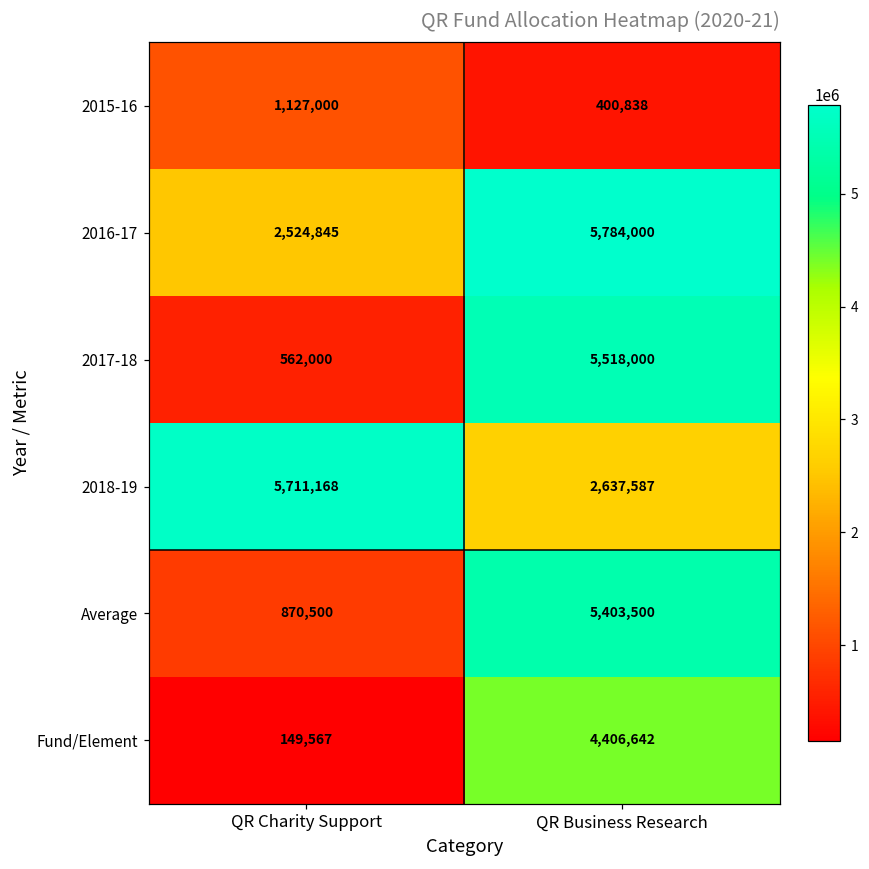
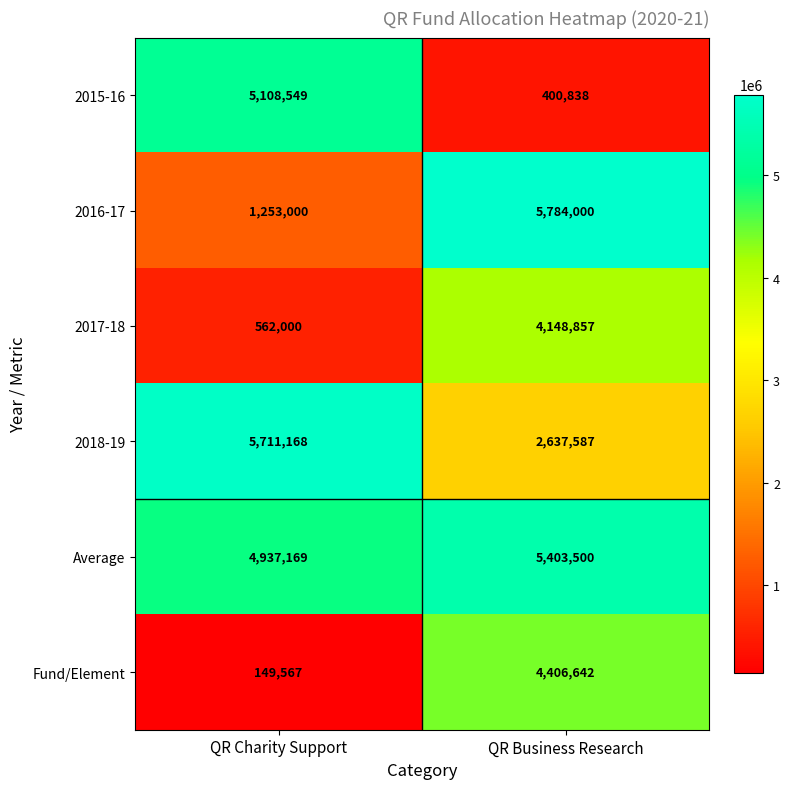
  {
    "2015-16": {
-     "QR Charity Support": "1,127,000",
+     "QR Charity Support": "5,108,549",
      "QR Business Research": "400,838"
    },
    "2016-17": {
-     "QR Charity Support": "2,524,845",
+     "QR Charity Support": "1,253,000",
      "QR Business Research": "5,784,000"
    },
    "2017-18": {
      "QR Charity Support": "562,000",
-     "QR Business Research": "5,518,000"
+     "QR Business Research": "4,148,857"
    },
    "2018-19": {
      "QR Charity Support": "5,711,168",
      "QR Business Research": "2,637,587"
    },
    "Average": {
-     "QR Charity Support": "870,500",
+     "QR Charity Support": "4,937,169",
      "QR Business Research": "5,403,500"
    },
    "Fund/Element": {
      "QR Charity Support": "149,567",
      "QR Business Research": "4,406,642"
    }
  }
